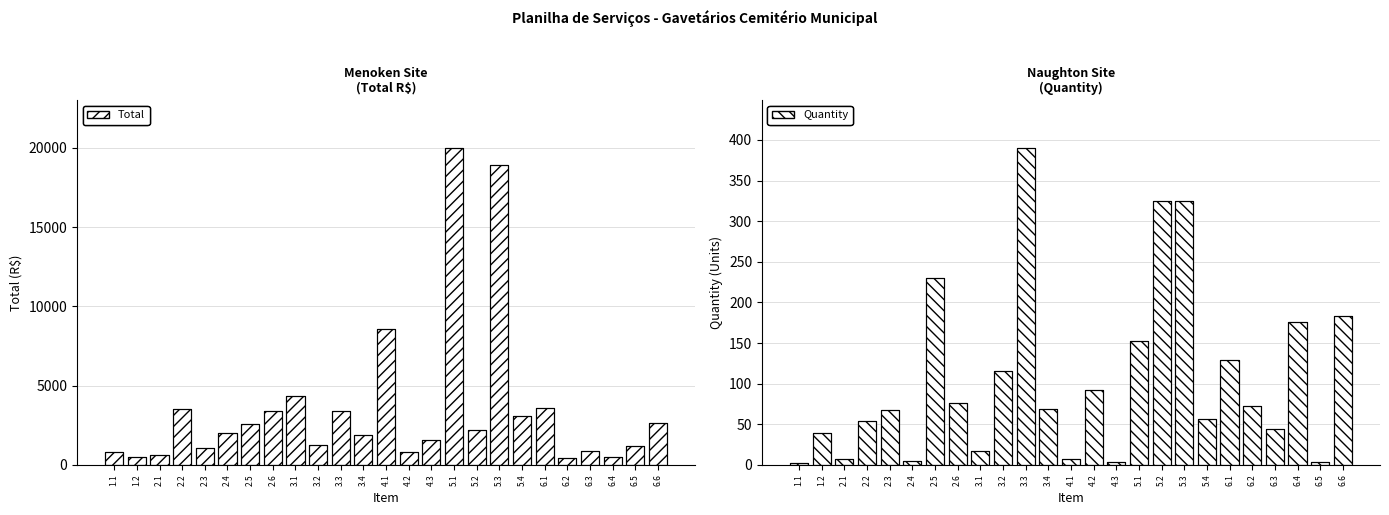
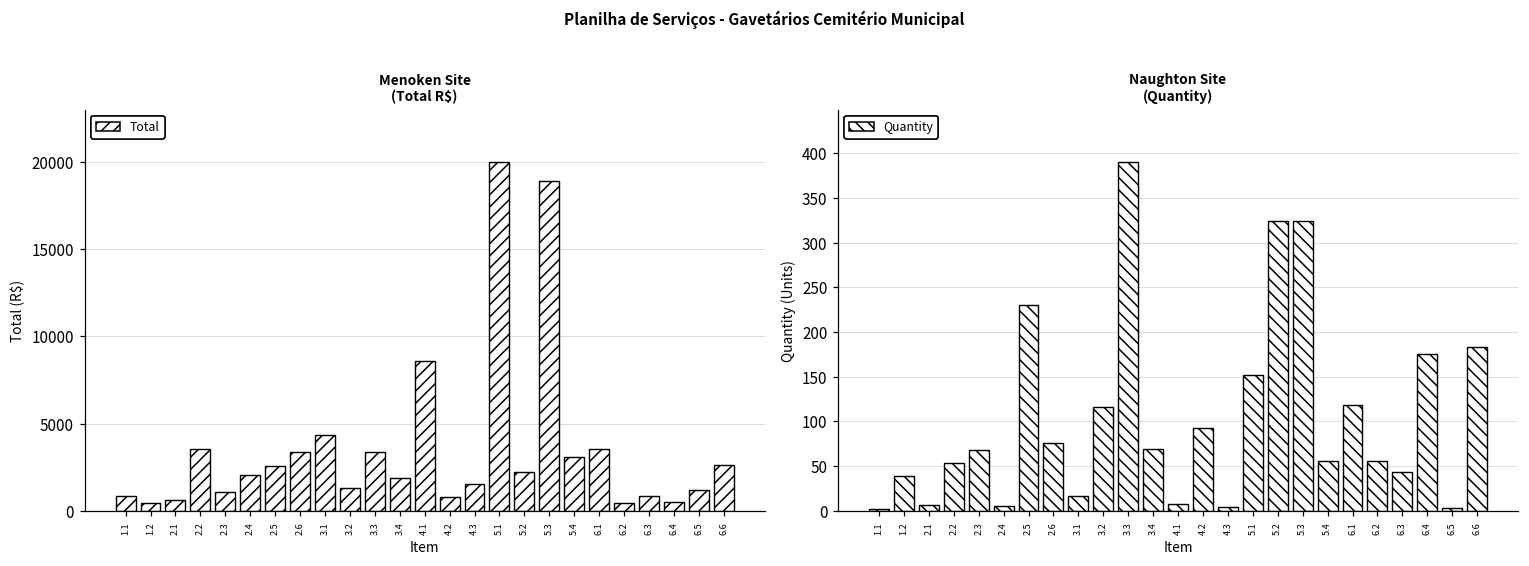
  {
    "Menoken Site (Total R$)": {
      "1.1": 800,
      "1.2": 500,
      "2.1": 600,
      "2.2": 3600,
      "2.3": 1100,
      "2.4": 2000,
      "2.5": 2500,
      "2.6": 3400,
      "3.1": 4400,
      "3.2": 1300,
      "3.3": 3400,
      "3.4": 1900,
      "4.1": 8600,
      "4.2": 800,
      "4.3": 1600,
      "5.1": 20000,
      "5.2": 2200,
      "5.3": 18900,
      "5.4": 3100,
      "6.1": 3600,
      "6.2": 400,
      "6.3": 900,
      "6.4": 500,
      "6.5": 1200,
      "6.6": 2600
    },
    "Naughton Site (Quantity)": {
      "1.2": 40,
      "2.1": 10,
      "2.2": 50,
      "2.3": 70,
      "2.4": 10,
      "2.5": 230,
      "2.6": 80,
      "3.1": 20,
      "3.2": 120,
      "3.3": 390,
      "3.4": 70,
      "4.1": 10,
      "4.2": 90,
      "4.3": 0,
      "5.1": 150,
      "5.2": 320,
      "5.3": 320,
      "5.4": 60,
-     "6.1": 130,
-     "6.2": 70,
+     "6.1": 120,
+     "6.2": 60,
      "6.3": 40,
      "6.4": 180,
      "6.6": 180
    }
  }
